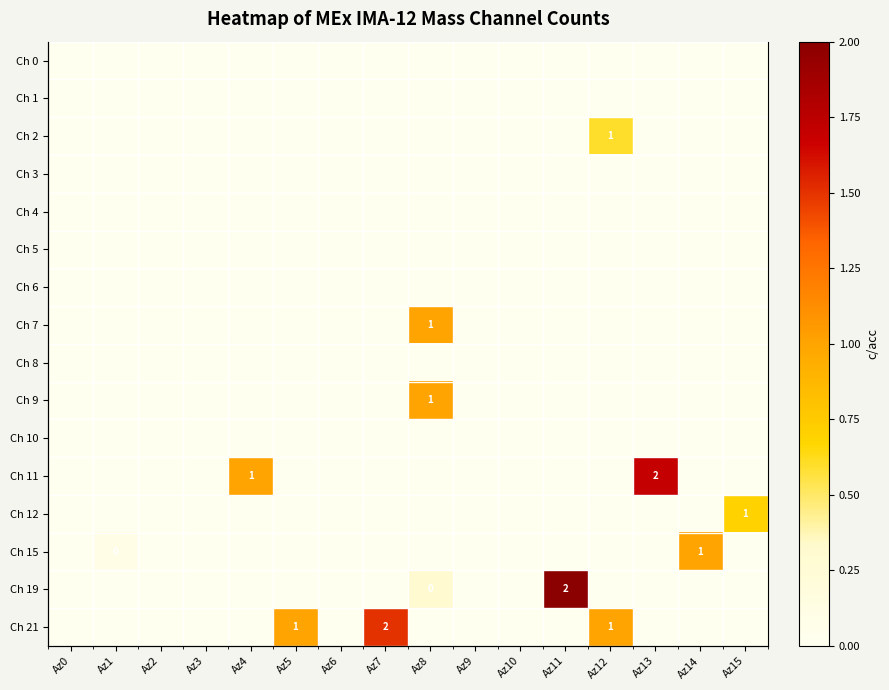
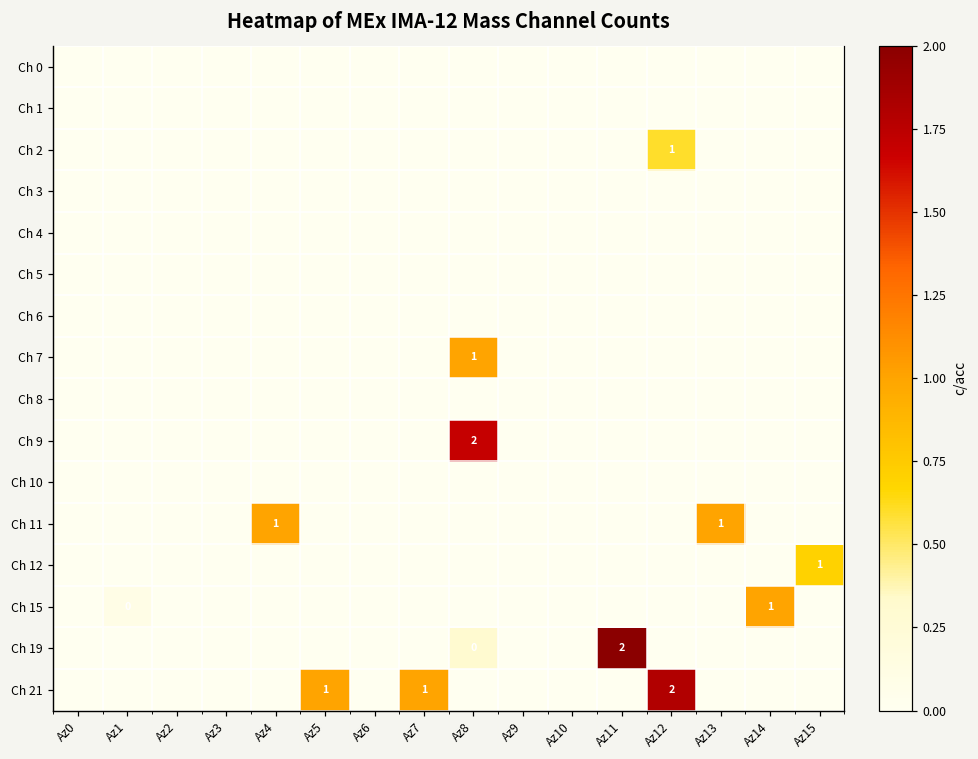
  {
    "Ch 2": {
      "Az12": 1
    },
    "Ch 7": {
      "Az8": 1
    },
    "Ch 9": {
-     "Az8": 1
+     "Az8": 2
    },
    "Ch 11": {
      "Az4": 1,
-     "Az13": 2
+     "Az13": 1
    },
    "Ch 12": {
      "Az15": 1
    },
    "Ch 15": {
      "Az14": 1
    },
    "Ch 19": {
      "Az11": 2
    },
    "Ch 21": {
      "Az5": 1,
-     "Az7": 2,
-     "Az12": 1
+     "Az7": 1,
+     "Az12": 2
    }
  }
